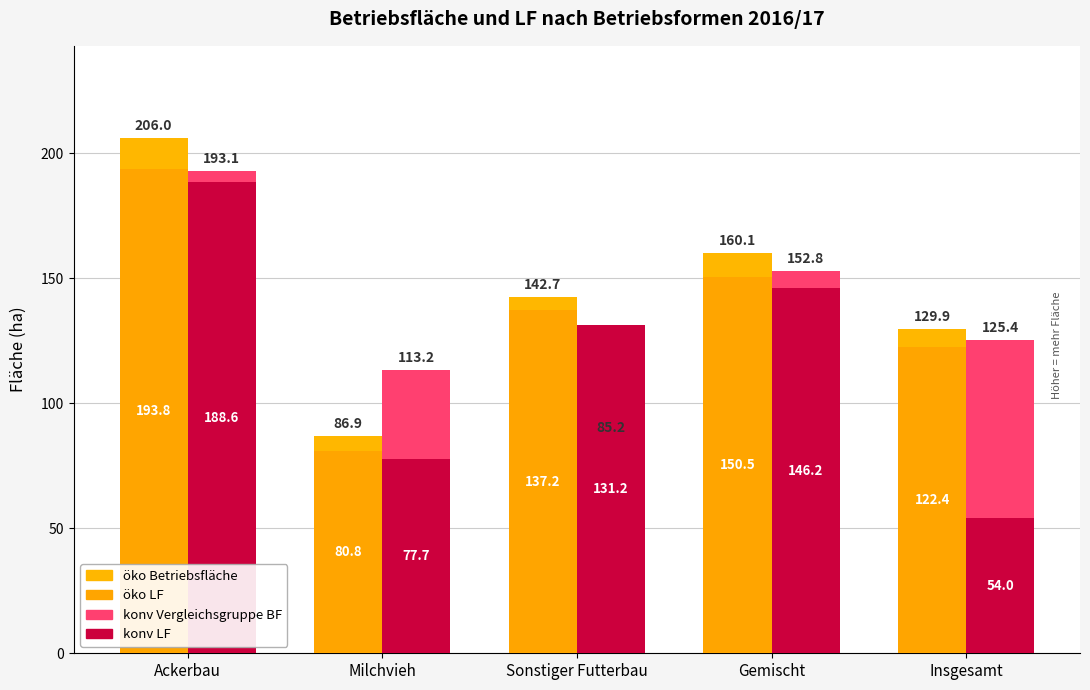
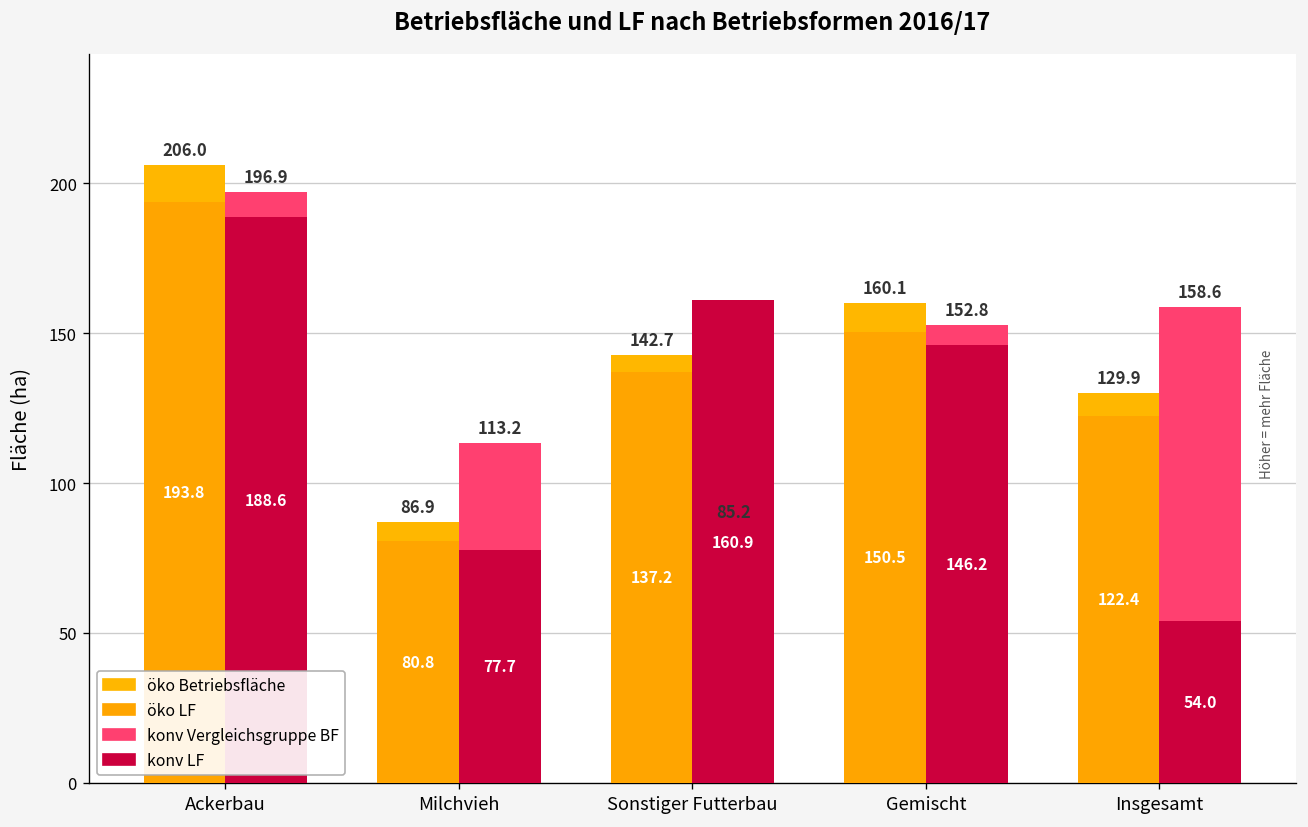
  {
    "konv Vergleichsgruppe BF": {
-     "Ackerbau": 193.1,
+     "Ackerbau": 196.9,
      "Milchvieh": 113.2,
      "Gemischt": 152.8,
-     "Insgesamt": 125.4
+     "Insgesamt": 158.6
    },
    "konv LF": {
-     "Sonstiger Futterbau": 131.2
+     "Sonstiger Futterbau": 160.9
    }
  }
